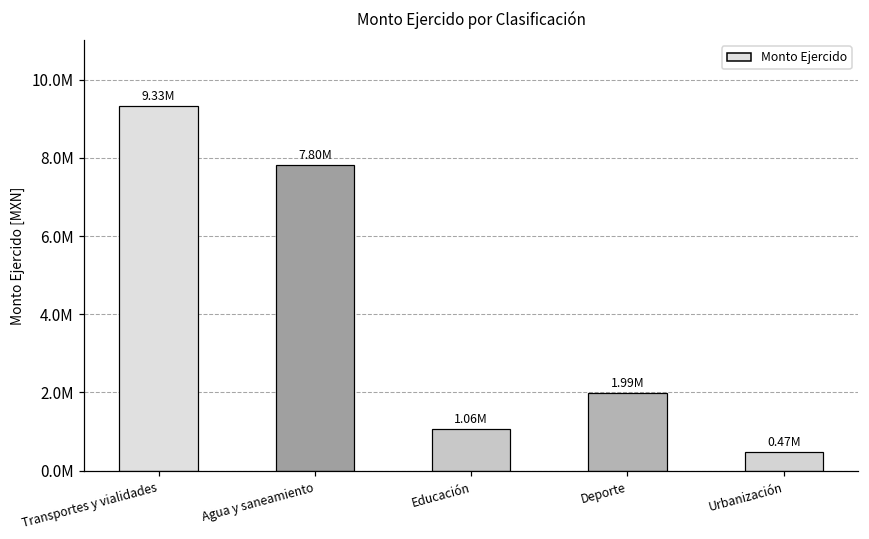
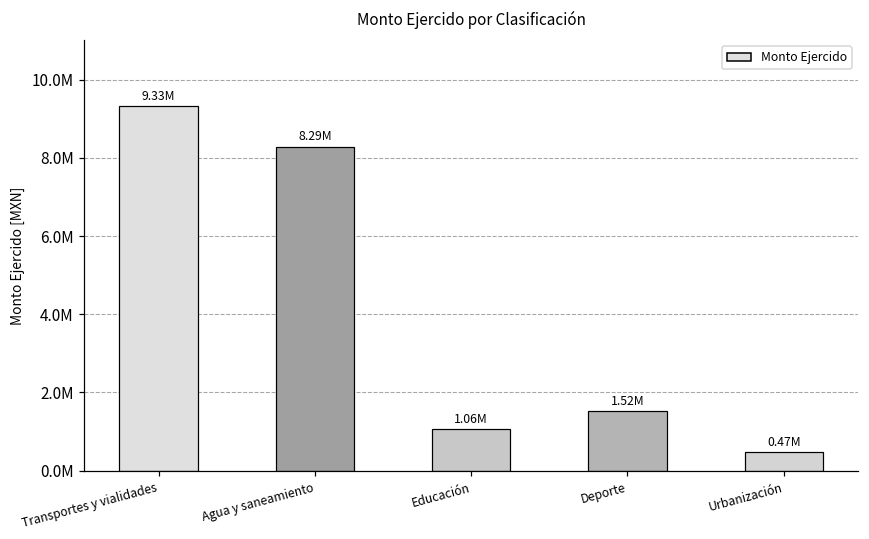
  {
    "Transportes y vialidades": "9.33M",
-   "Agua y saneamiento": "7.80M",
+   "Agua y saneamiento": "8.29M",
    "Educación": "1.06M",
-   "Deporte": "1.99M",
+   "Deporte": "1.52M",
    "Urbanización": "0.47M"
  }
